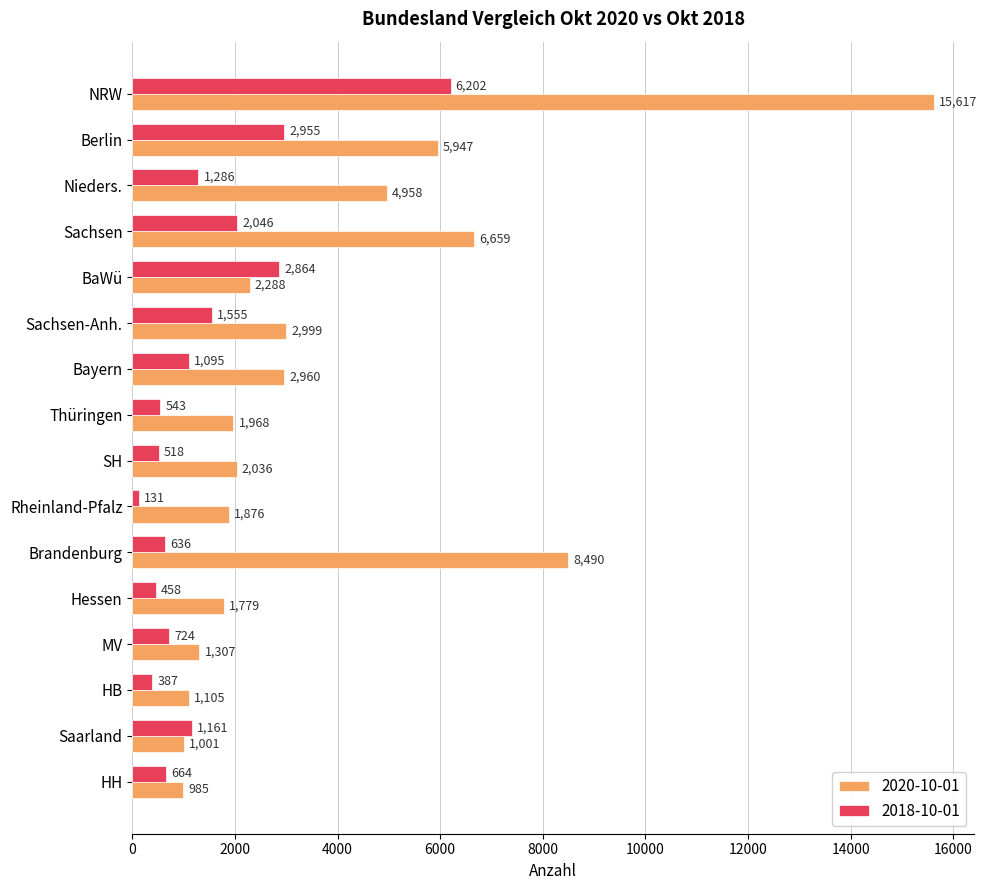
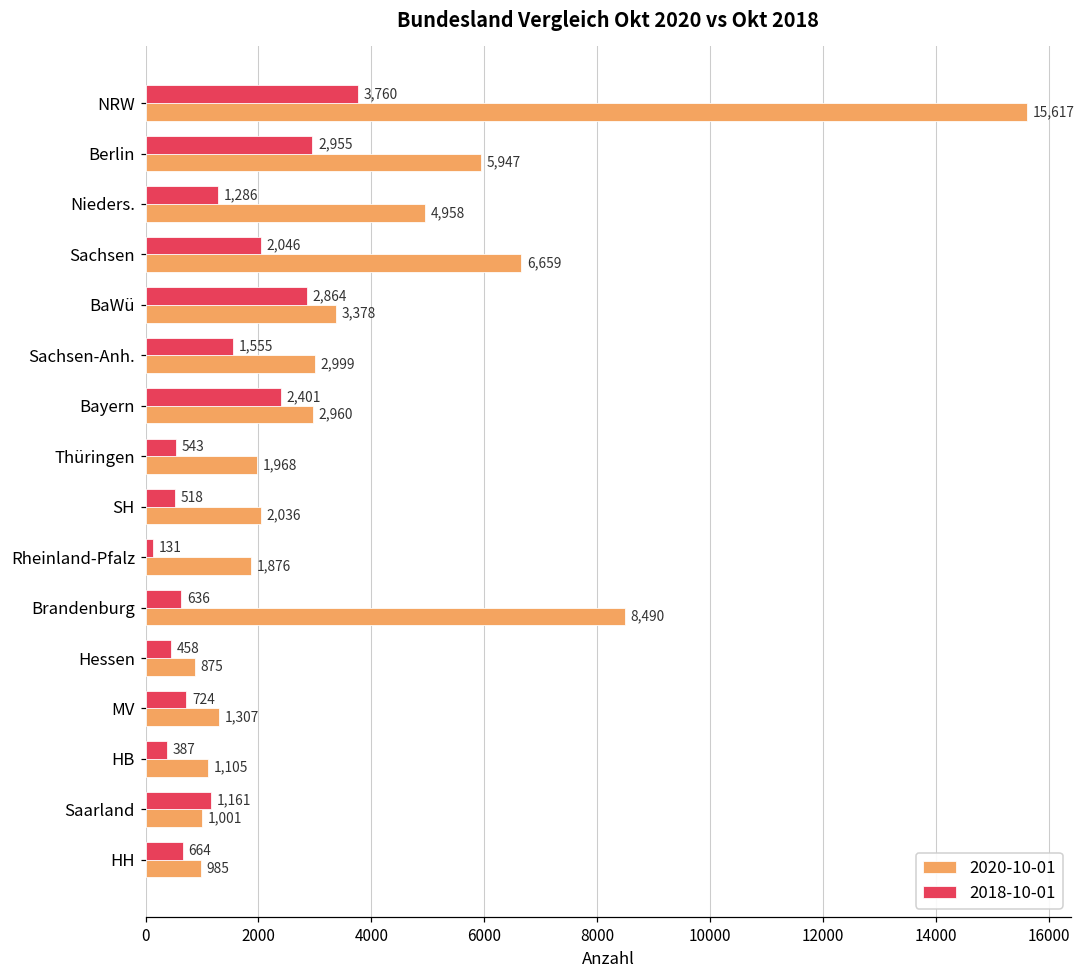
  {
    "2020-10-01": {
      "NRW": "15,617",
      "Berlin": "5,947",
      "Nieders.": "4,958",
      "Sachsen": "6,659",
-     "BaWü": "2,288",
+     "BaWü": "3,378",
      "Sachsen-Anh.": "2,999",
      "Bayern": "2,960",
      "Thüringen": "1,968",
      "SH": "2,036",
      "Rheinland-Pfalz": "1,876",
      "Brandenburg": "8,490",
-     "Hessen": "1,779",
+     "Hessen": "875",
      "MV": "1,307",
      "HB": "1,105",
      "Saarland": "1,001",
      "HH": "985"
    },
    "2018-10-01": {
-     "NRW": "6,202",
+     "NRW": "3,760",
      "Berlin": "2,955",
      "Nieders.": "1,286",
      "Sachsen": "2,046",
      "BaWü": "2,864",
      "Sachsen-Anh.": "1,555",
-     "Bayern": "1,095",
+     "Bayern": "2,401",
      "Thüringen": "543",
      "SH": "518",
      "Rheinland-Pfalz": "131",
      "Brandenburg": "636",
      "Hessen": "458",
      "MV": "724",
      "HB": "387",
      "Saarland": "1,161",
      "HH": "664"
    }
  }
